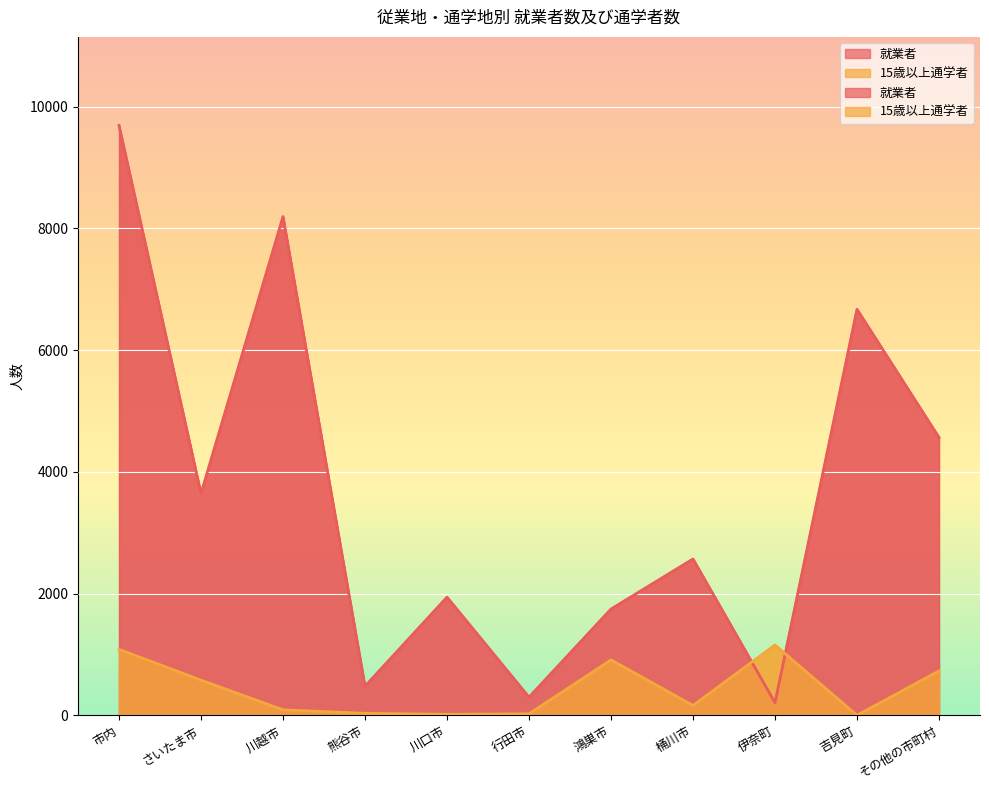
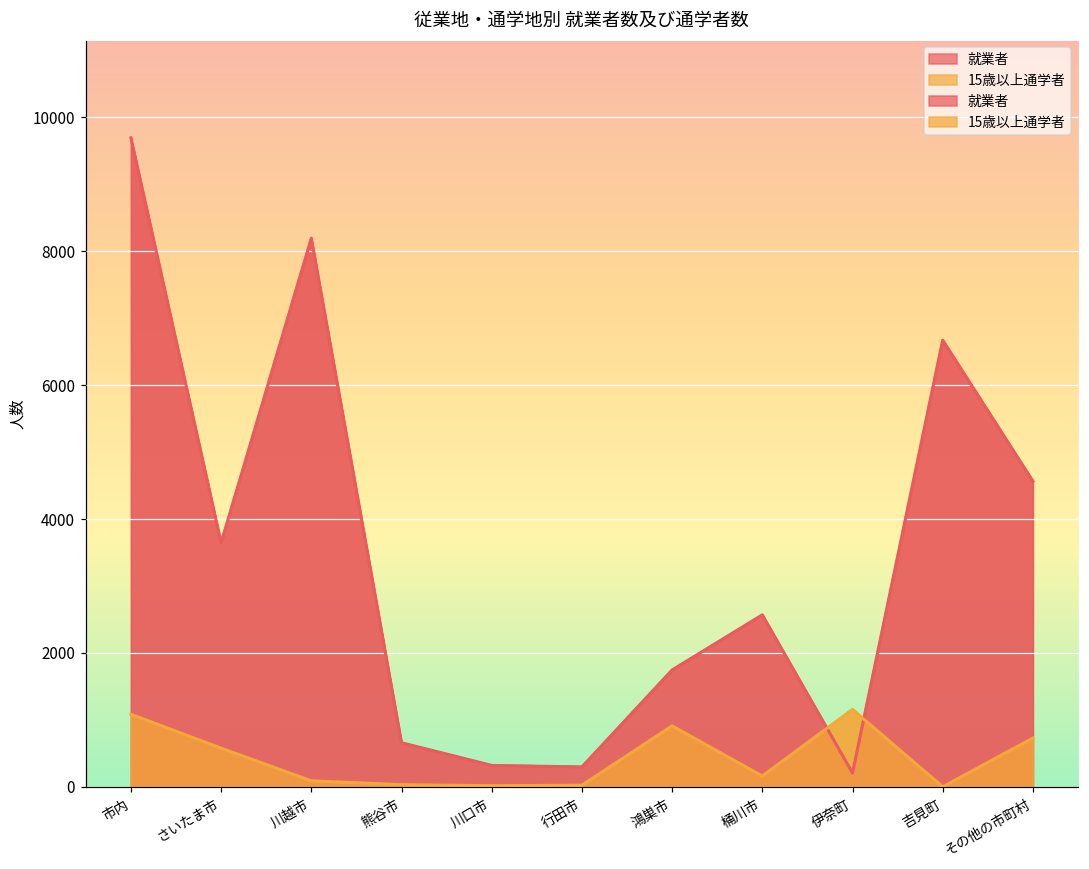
  {
    "就業者": {
      "市内": 9700,
      "さいたま市": 3600,
      "川越市": 8200,
-     "熊谷市": 500,
-     "川口市": 1900,
+     "熊谷市": 700,
+     "川口市": 300,
      "行田市": 300,
      "鴻巣市": 1700,
      "桶川市": 2600,
      "伊奈町": 200,
      "吉見町": 6700,
      "その他の市町村": 4600
    },
    "15歳以上通学者": {
      "市内": 1100,
      "さいたま市": 600,
      "川越市": 100,
      "熊谷市": 0,
      "川口市": 0,
      "行田市": 0,
      "鴻巣市": 900,
      "桶川市": 200,
      "伊奈町": 1200,
      "吉見町": 0,
      "その他の市町村": 700
    }
  }
